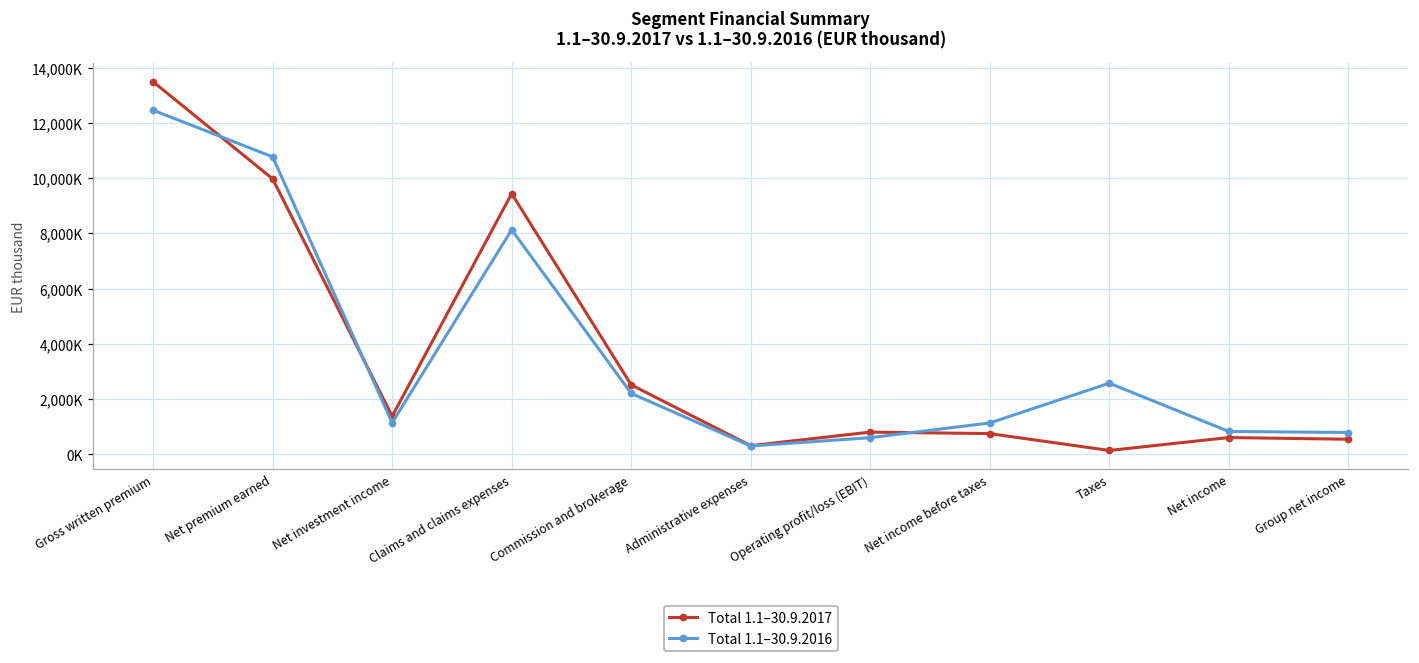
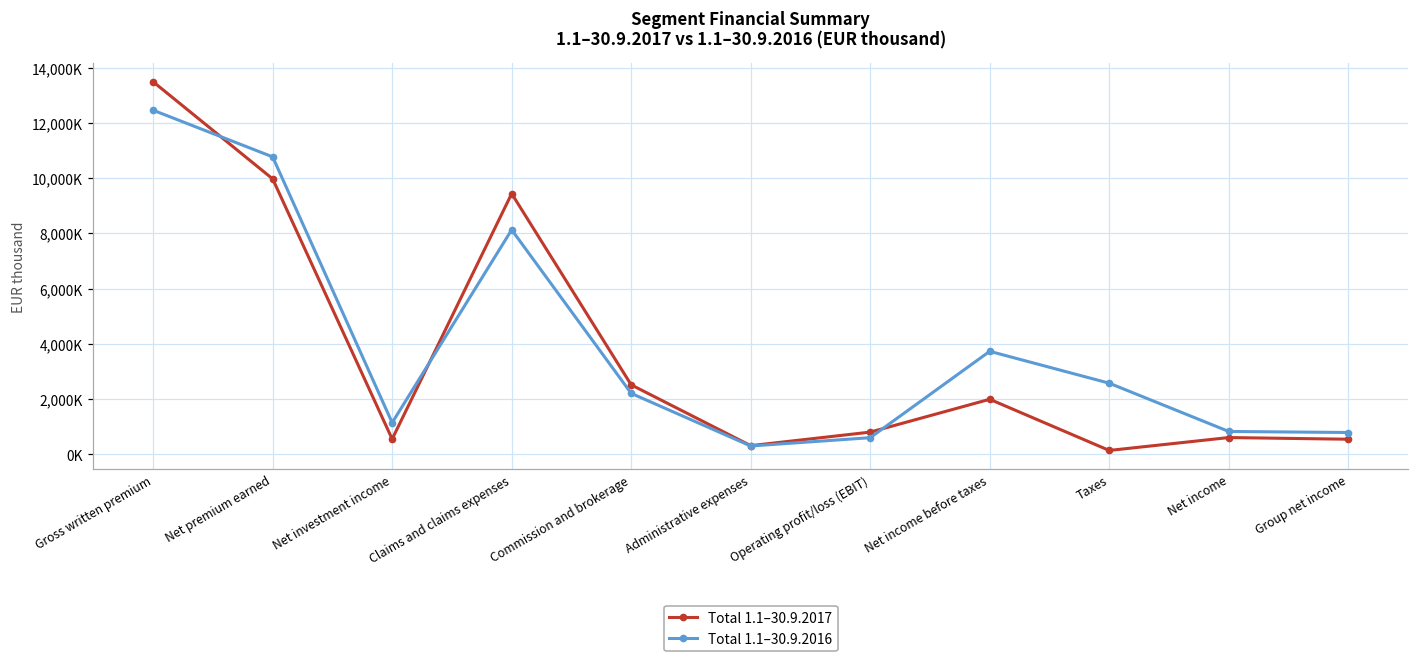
  {
    "Total 1.1–30.9.2017": {
      "Gross written premium": "13,500,000",
      "Net premium earned": "10,000,000",
-     "Net investment income": "1,400,000",
+     "Net investment income": "600,000",
      "Claims and claims expenses": "9,400,000",
      "Commission and brokerage": "2,500,000",
      "Operating profit/loss (EBIT)": "800,000",
-     "Net income before taxes": "800,000",
+     "Net income before taxes": "2,000,000",
      "Taxes": "100,000",
      "Net income": "600,000",
      "Group net income": "500,000"
    },
    "Total 1.1–30.9.2016": {
      "Gross written premium": "12,500,000",
      "Net premium earned": "10,800,000",
      "Net investment income": "1,100,000",
      "Claims and claims expenses": "8,100,000",
      "Commission and brokerage": "2,200,000",
      "Operating profit/loss (EBIT)": "600,000",
-     "Net income before taxes": "1,100,000",
+     "Net income before taxes": "3,700,000",
      "Taxes": "2,600,000",
      "Net income": "800,000",
      "Group net income": "800,000"
    }
  }
